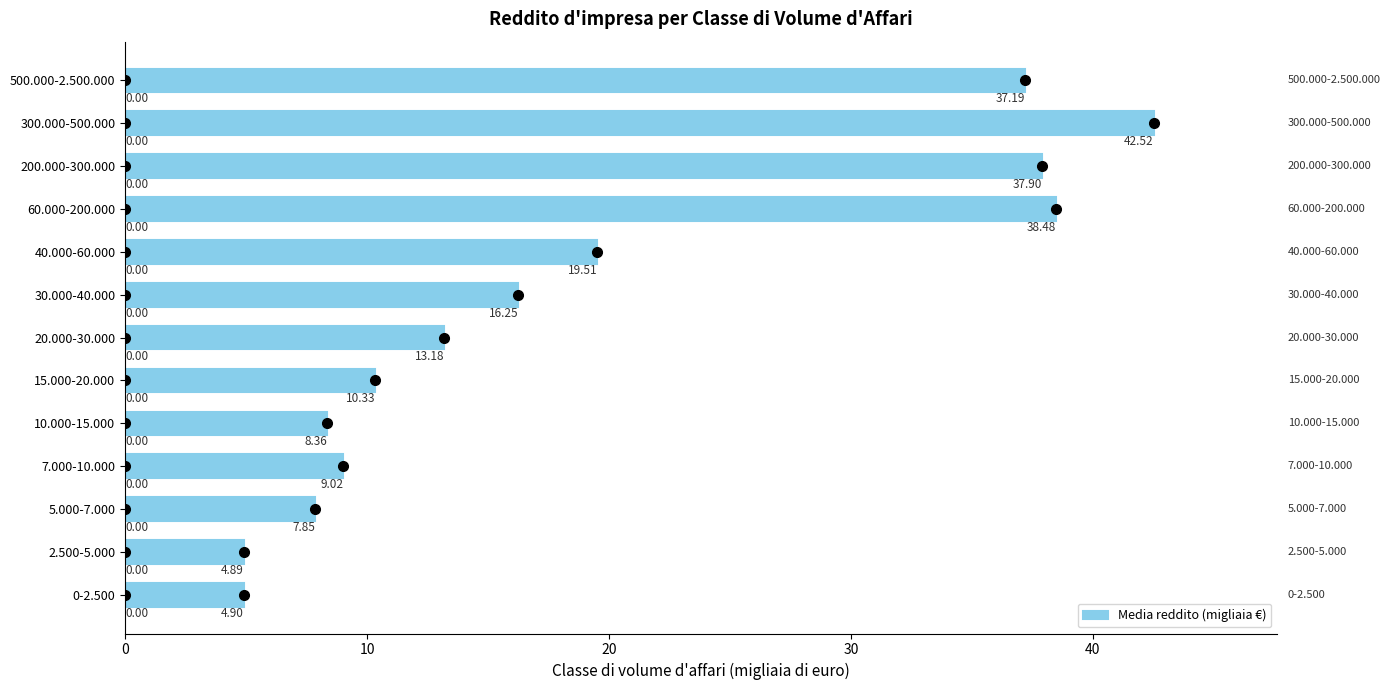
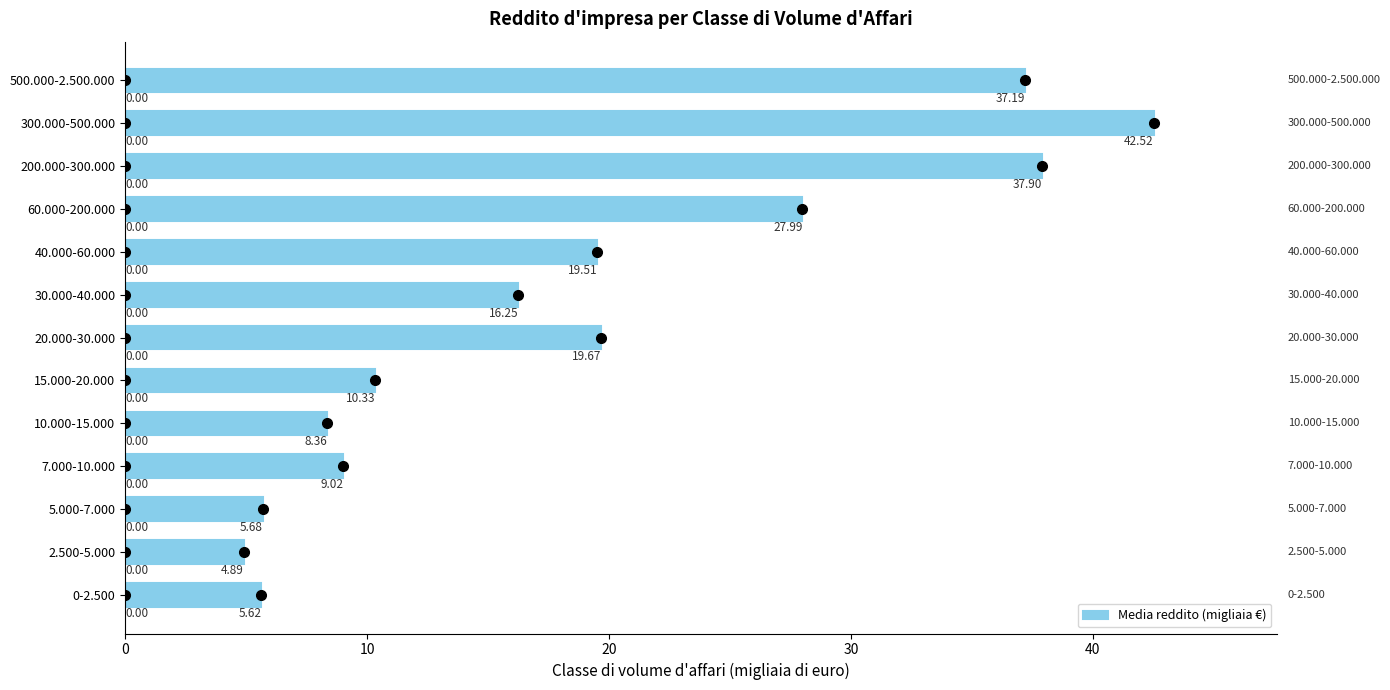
  {
    "Media reddito (migliaia €)": {
      "500.000-2.500.000": 37.19,
      "300.000-500.000": 42.52,
      "200.000-300.000": 37.90,
-     "60.000-200.000": 38.48,
+     "60.000-200.000": 27.99,
      "40.000-60.000": 19.51,
      "30.000-40.000": 16.25,
-     "20.000-30.000": 13.18,
+     "20.000-30.000": 19.67,
      "15.000-20.000": 10.33,
      "10.000-15.000": 8.36,
      "7.000-10.000": 9.02,
-     "5.000-7.000": 7.85,
+     "5.000-7.000": 5.68,
      "2.500-5.000": 4.89,
-     "0-2.500": 4.90
+     "0-2.500": 5.62
    }
  }
